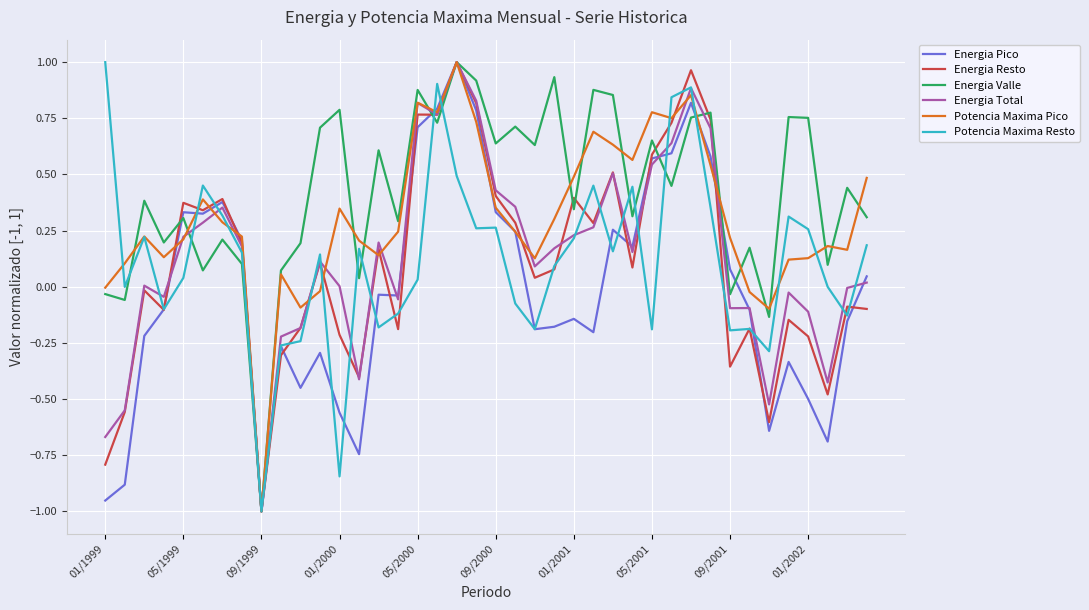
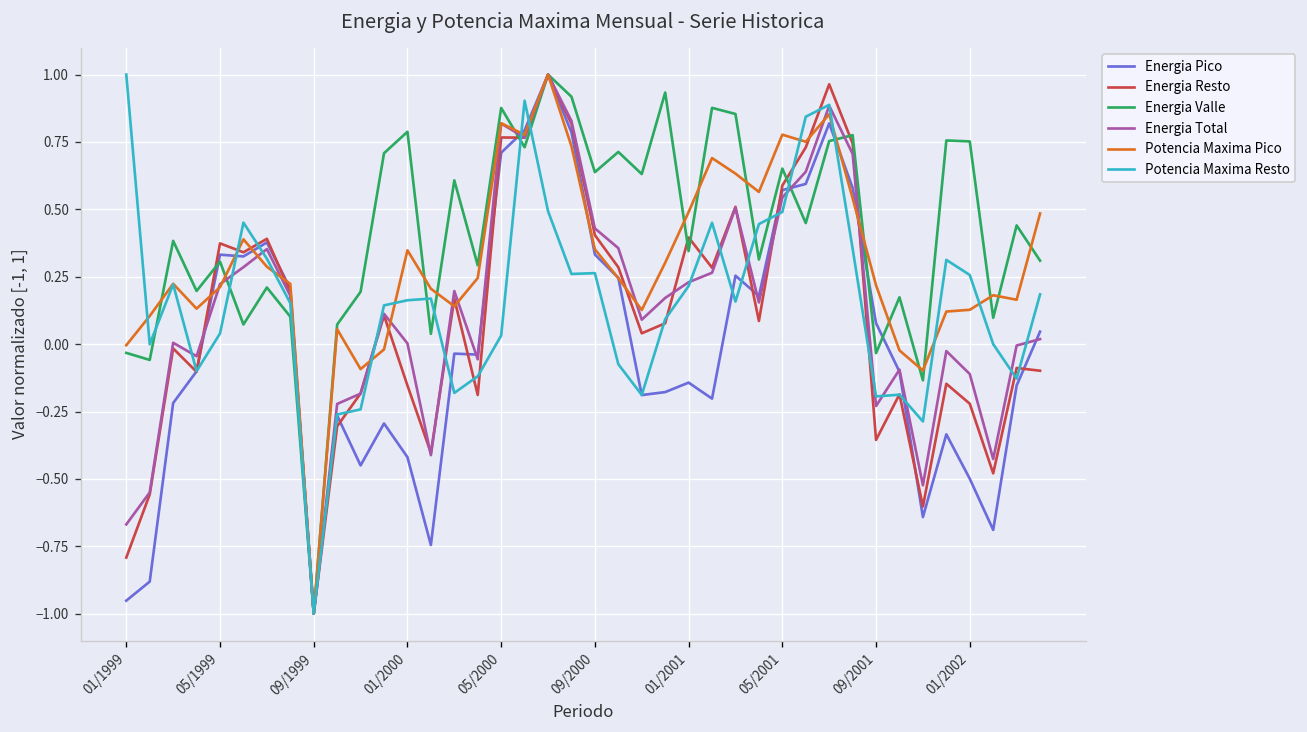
  {
    "Energia Pico": {
      "01/1999": -0.95,
      "05/1999": 0.33,
-     "01/2000": -0.56,
+     "01/2000": -0.42,
      "05/2000": 0.71,
      "09/2000": 0.33,
      "01/2001": -0.14,
      "05/2001": 0.57,
      "09/2001": 0.08,
      "01/2002": -0.50
    },
    "Energia Resto": {
      "01/1999": -0.79,
      "05/1999": 0.37,
-     "01/2000": -0.21,
+     "01/2000": -0.15,
      "05/2000": 0.77,
      "09/2000": 0.40,
      "01/2001": 0.40,
      "05/2001": 0.59,
      "09/2001": -0.36,
      "01/2002": -0.22
    },
    "Energia Valle": {
      "01/1999": -0.03,
      "05/1999": 0.31,
      "01/2000": 0.79,
      "05/2000": 0.88,
      "09/2000": 0.64,
      "01/2001": 0.35,
      "05/2001": 0.65,
      "09/2001": -0.03,
      "01/2002": 0.75
    },
    "Energia Total": {
      "01/1999": -0.67,
      "01/2000": 0.00,
      "09/2000": 0.43,
      "01/2001": 0.23,
      "05/2001": 0.54,
-     "09/2001": -0.10,
+     "09/2001": -0.23,
      "01/2002": -0.11
    },
    "Potencia Maxima Pico": {
      "01/1999": 0.00,
      "01/2000": 0.35,
      "09/2000": 0.35,
      "01/2001": 0.49,
      "05/2001": 0.78,
      "09/2001": 0.22,
      "01/2002": 0.13
    },
    "Potencia Maxima Resto": {
      "01/1999": 1.00,
      "05/1999": 0.04,
-     "01/2000": -0.84,
+     "01/2000": 0.16,
      "05/2000": 0.03,
      "09/2000": 0.26,
      "01/2001": 0.22,
-     "05/2001": -0.19,
+     "05/2001": 0.49,
      "09/2001": -0.19,
      "01/2002": 0.26
    }
  }
